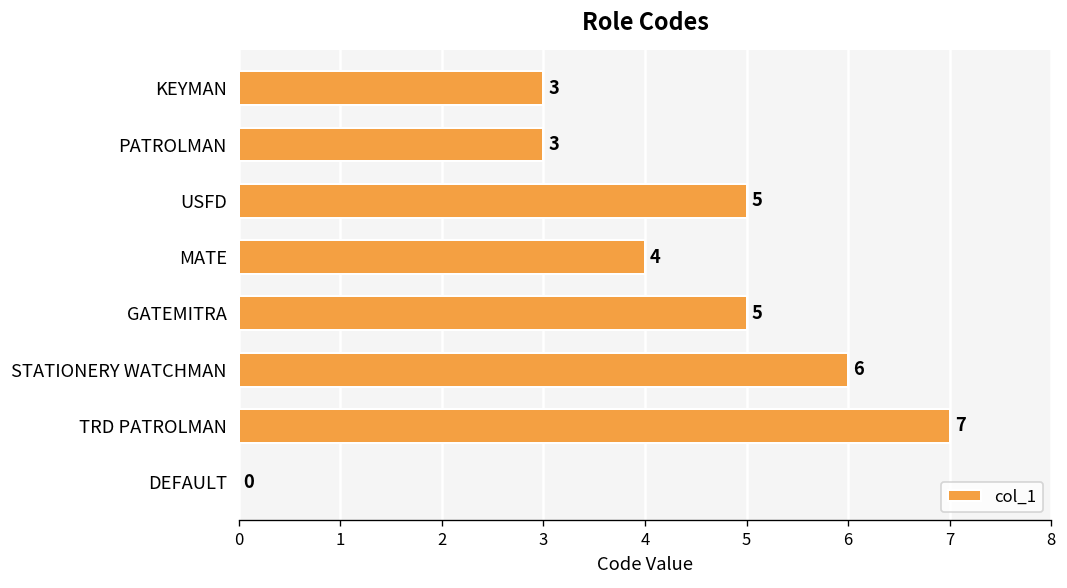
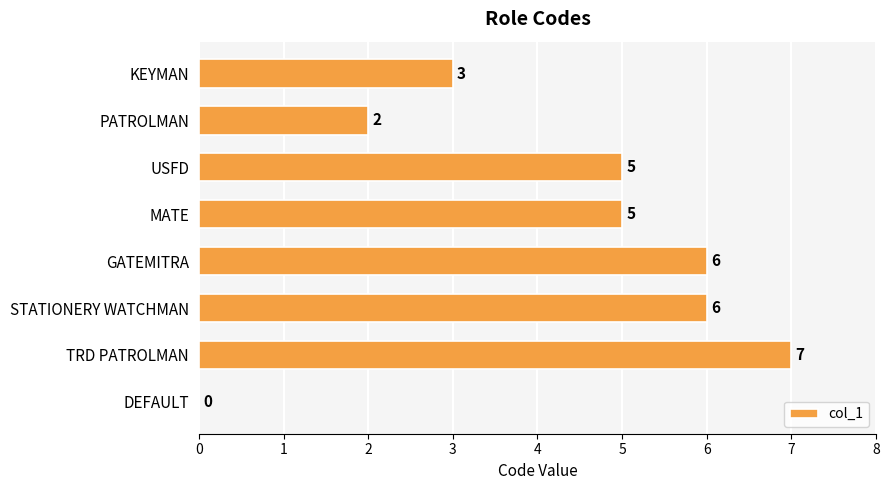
  {
    "KEYMAN": 3,
-   "PATROLMAN": 3,
+   "PATROLMAN": 2,
    "USFD": 5,
-   "MATE": 4,
-   "GATEMITRA": 5,
+   "MATE": 5,
+   "GATEMITRA": 6,
    "STATIONERY WATCHMAN": 6,
    "TRD PATROLMAN": 7,
    "DEFAULT": 0
  }
